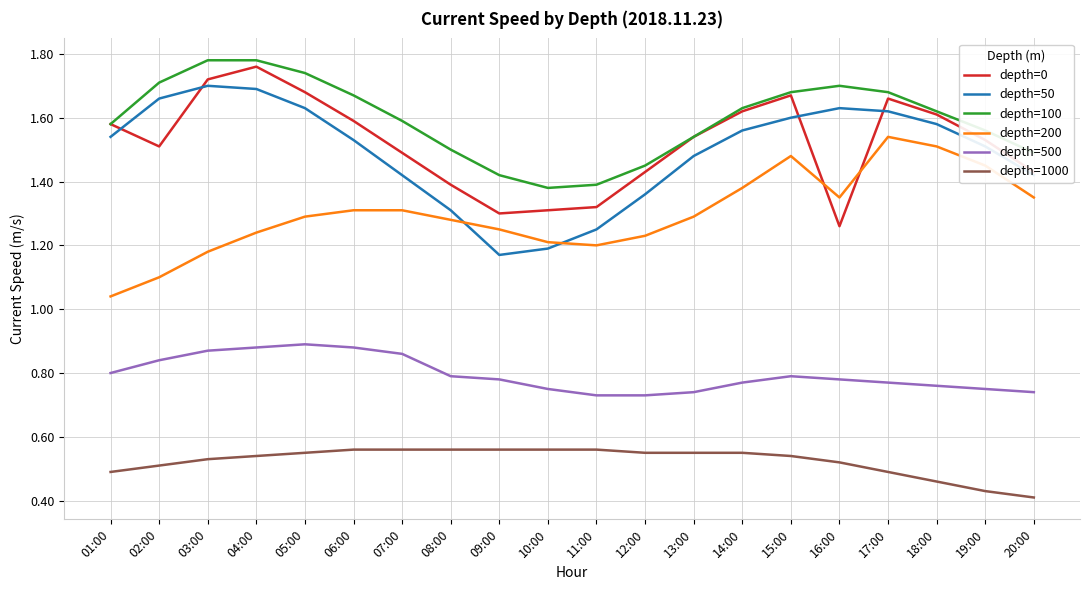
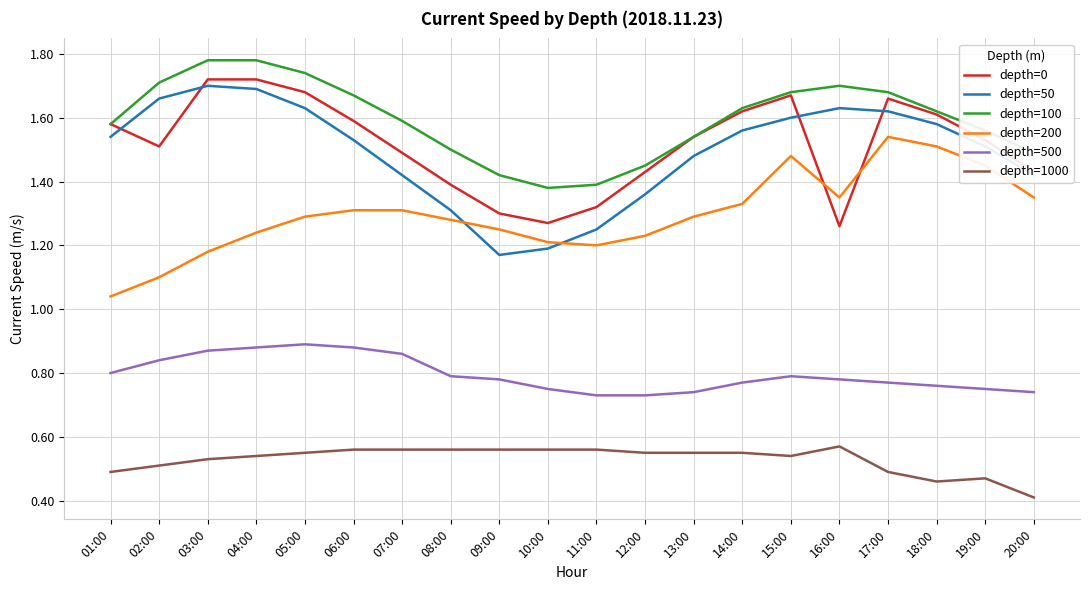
  {
    "depth=0": {
      "02:00": 1.51,
      "03:00": 1.72,
-     "04:00": 1.76,
+     "04:00": 1.72,
      "05:00": 1.68,
      "06:00": 1.59,
      "07:00": 1.49,
      "08:00": 1.39,
      "09:00": 1.30,
-     "10:00": 1.31,
+     "10:00": 1.27,
      "11:00": 1.32,
      "12:00": 1.43,
      "14:00": 1.62,
      "15:00": 1.67,
      "16:00": 1.26,
      "17:00": 1.66,
      "18:00": 1.61
    },
    "depth=50": {
      "01:00": 1.54,
      "02:00": 1.66,
      "03:00": 1.70,
      "04:00": 1.69,
      "05:00": 1.63,
      "06:00": 1.53,
      "07:00": 1.42,
      "08:00": 1.31,
      "09:00": 1.17,
      "10:00": 1.19,
      "11:00": 1.25,
      "12:00": 1.36,
      "13:00": 1.48,
      "14:00": 1.56,
      "15:00": 1.60,
      "16:00": 1.63,
      "17:00": 1.62,
      "18:00": 1.58
    },
    "depth=100": {
      "02:00": 1.71,
      "03:00": 1.78,
      "04:00": 1.78,
      "05:00": 1.74,
      "06:00": 1.67,
      "07:00": 1.59,
      "08:00": 1.50,
      "09:00": 1.42,
      "10:00": 1.38,
      "11:00": 1.39,
      "12:00": 1.45,
      "14:00": 1.63,
      "15:00": 1.68,
      "16:00": 1.70,
      "17:00": 1.68,
      "18:00": 1.62
    },
    "depth=200": {
      "01:00": 1.04,
      "02:00": 1.10,
      "03:00": 1.18,
      "04:00": 1.24,
      "05:00": 1.29,
      "06:00": 1.31,
      "07:00": 1.31,
      "08:00": 1.28,
      "09:00": 1.25,
      "10:00": 1.21,
      "11:00": 1.20,
      "12:00": 1.23,
      "13:00": 1.29,
-     "14:00": 1.38,
+     "14:00": 1.33,
      "15:00": 1.48,
      "16:00": 1.35,
      "17:00": 1.54,
      "18:00": 1.51,
      "20:00": 1.35
    },
    "depth=500": {
      "01:00": 0.80,
      "02:00": 0.84,
      "03:00": 0.87,
      "04:00": 0.88,
      "05:00": 0.89,
      "06:00": 0.88,
      "07:00": 0.86,
      "08:00": 0.79,
      "09:00": 0.78,
      "10:00": 0.75,
      "11:00": 0.73,
      "12:00": 0.73,
      "13:00": 0.74,
      "14:00": 0.77,
      "15:00": 0.79,
      "16:00": 0.78,
      "17:00": 0.77,
      "18:00": 0.76,
      "19:00": 0.75,
      "20:00": 0.74
    },
    "depth=1000": {
      "01:00": 0.49,
      "02:00": 0.51,
      "03:00": 0.53,
      "04:00": 0.54,
      "05:00": 0.55,
      "06:00": 0.56,
      "07:00": 0.56,
      "08:00": 0.56,
      "09:00": 0.56,
      "10:00": 0.56,
      "11:00": 0.56,
      "12:00": 0.55,
      "13:00": 0.55,
      "14:00": 0.55,
      "15:00": 0.54,
-     "16:00": 0.52,
+     "16:00": 0.57,
      "17:00": 0.49,
      "18:00": 0.46,
-     "19:00": 0.43,
+     "19:00": 0.47,
      "20:00": 0.41
    }
  }
